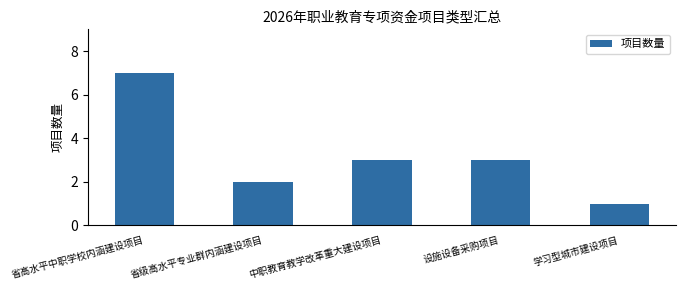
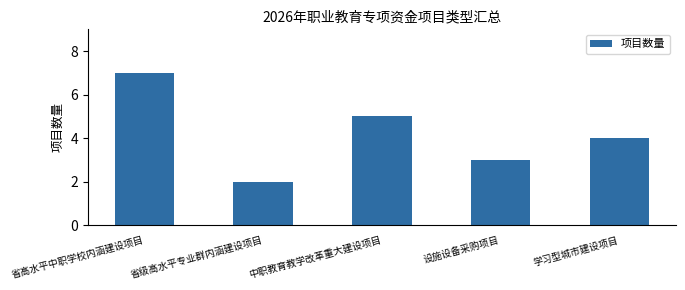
  {
    "省高水平中职学校内涵建设项目": 7,
    "省级高水平专业群内涵建设项目": 2,
-   "中职教育教学改革重大建设项目": 3,
+   "中职教育教学改革重大建设项目": 5,
    "设施设备采购项目": 3,
-   "学习型城市建设项目": 1
+   "学习型城市建设项目": 4
  }
